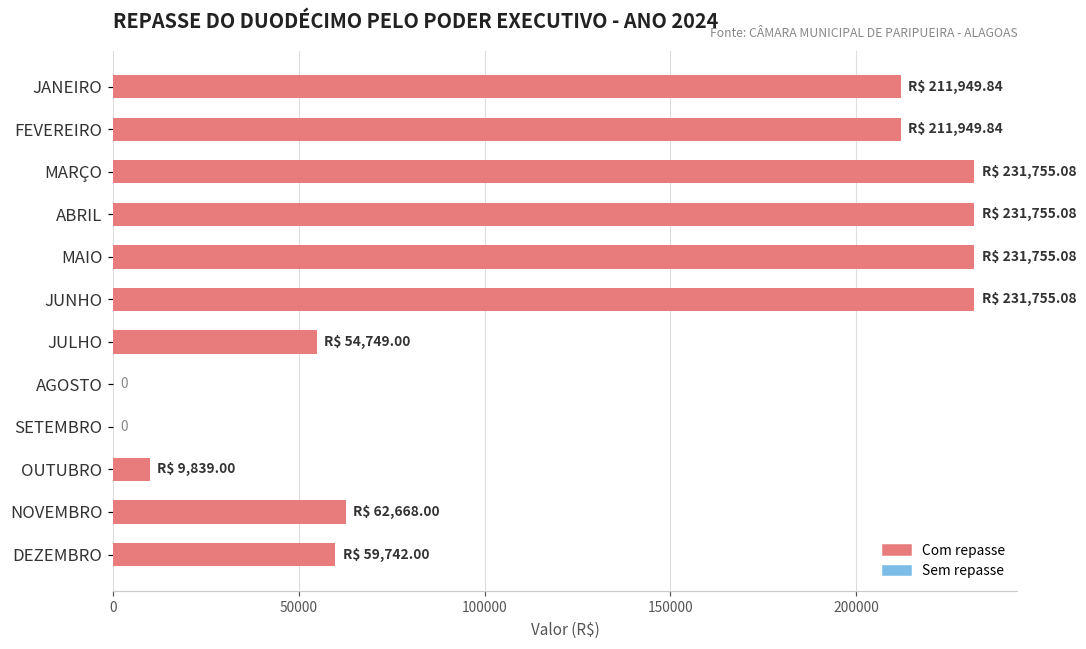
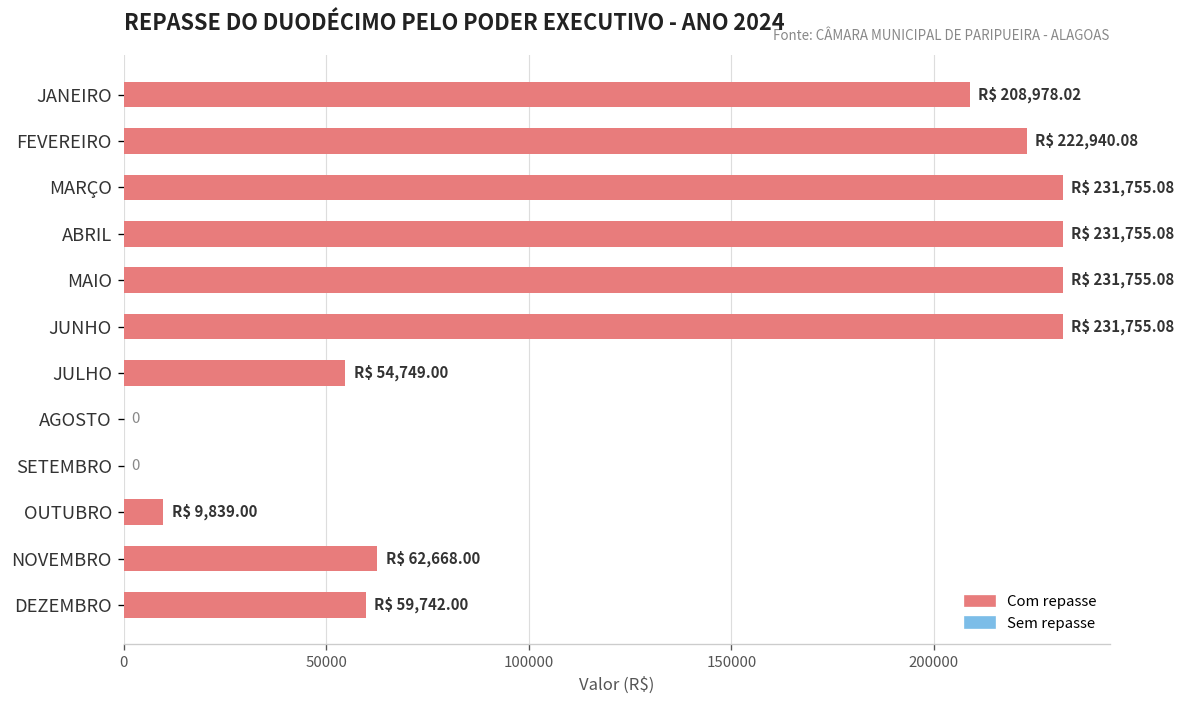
  {
-   "JANEIRO": "211,949.84",
-   "FEVEREIRO": "211,949.84",
+   "JANEIRO": "208,978.02",
+   "FEVEREIRO": "222,940.08",
    "MARÇO": "231,755.08",
    "ABRIL": "231,755.08",
    "MAIO": "231,755.08",
    "JUNHO": "231,755.08",
    "JULHO": "54,749.00",
    "AGOSTO": "0",
    "SETEMBRO": "0",
    "OUTUBRO": "9,839.00",
    "NOVEMBRO": "62,668.00",
    "DEZEMBRO": "59,742.00"
  }
